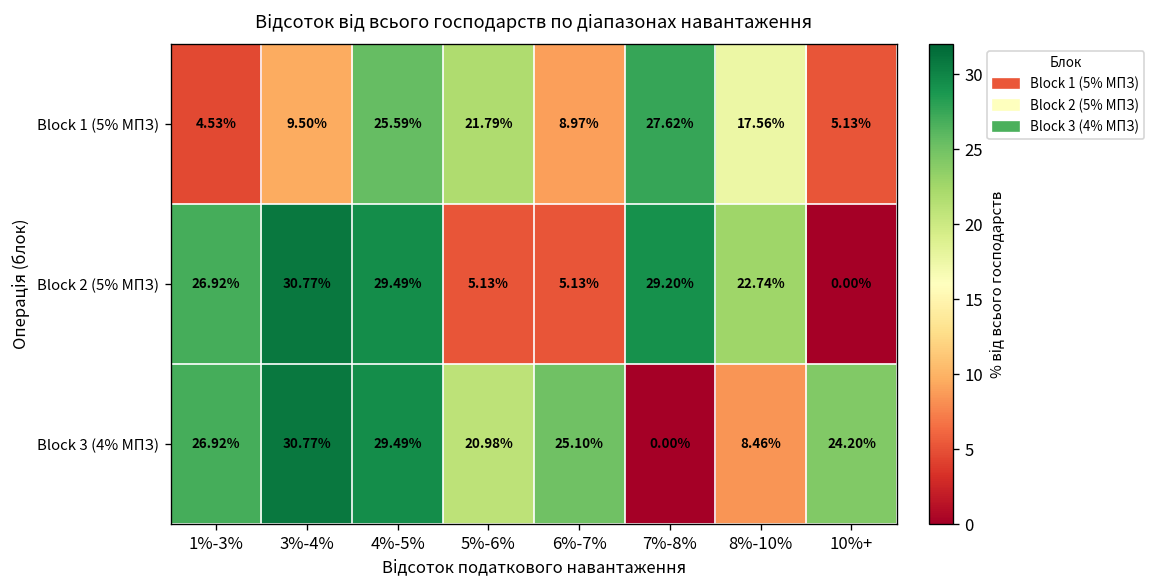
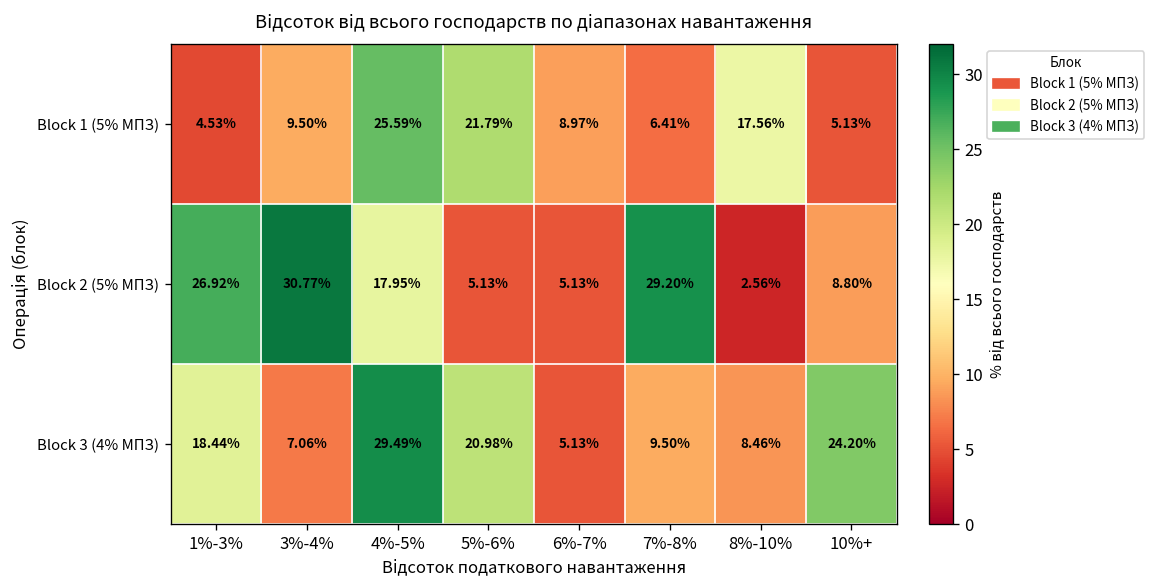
  {
    "Block 1 (5% MПЗ)": {
      "1%-3%": "4.53%",
      "3%-4%": "9.50%",
      "4%-5%": "25.59%",
      "5%-6%": "21.79%",
      "6%-7%": "8.97%",
-     "7%-8%": "27.62%",
+     "7%-8%": "6.41%",
      "8%-10%": "17.56%",
      "10%+": "5.13%"
    },
    "Block 2 (5% MПЗ)": {
      "1%-3%": "26.92%",
      "3%-4%": "30.77%",
-     "4%-5%": "29.49%",
+     "4%-5%": "17.95%",
      "5%-6%": "5.13%",
      "6%-7%": "5.13%",
      "7%-8%": "29.20%",
-     "8%-10%": "22.74%",
-     "10%+": "0.00%"
+     "8%-10%": "2.56%",
+     "10%+": "8.80%"
    },
    "Block 3 (4% MПЗ)": {
-     "1%-3%": "26.92%",
-     "3%-4%": "30.77%",
+     "1%-3%": "18.44%",
+     "3%-4%": "7.06%",
      "4%-5%": "29.49%",
      "5%-6%": "20.98%",
-     "6%-7%": "25.10%",
-     "7%-8%": "0.00%",
+     "6%-7%": "5.13%",
+     "7%-8%": "9.50%",
      "8%-10%": "8.46%",
      "10%+": "24.20%"
    }
  }
